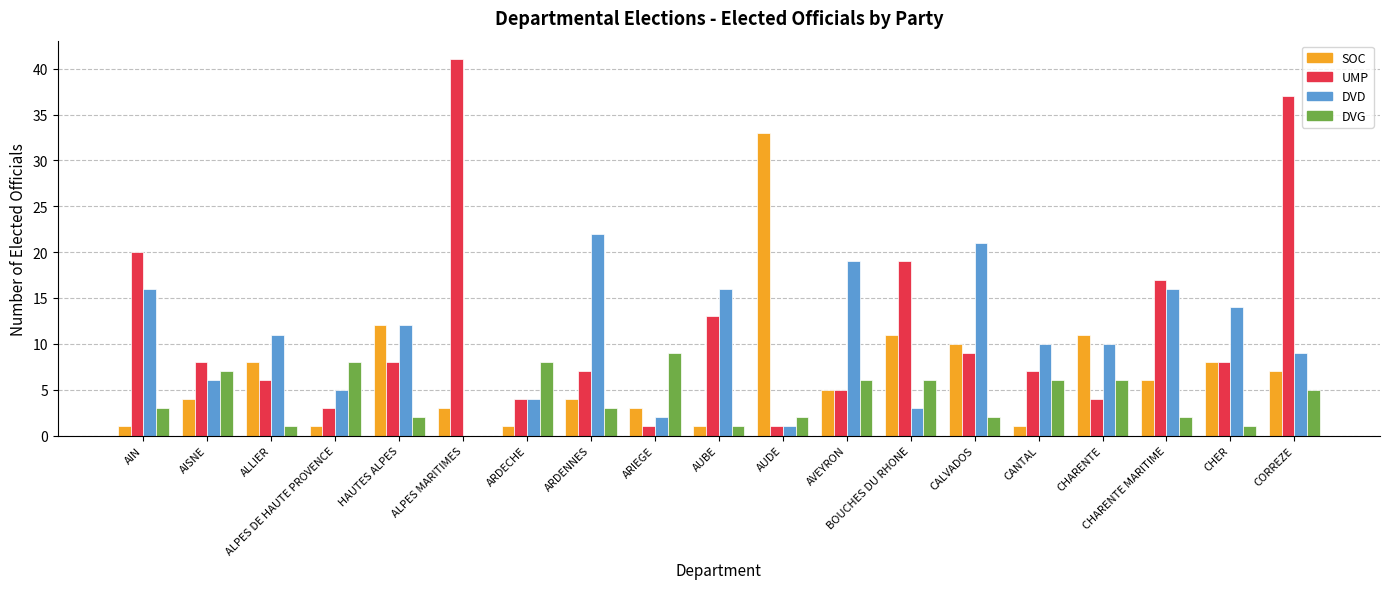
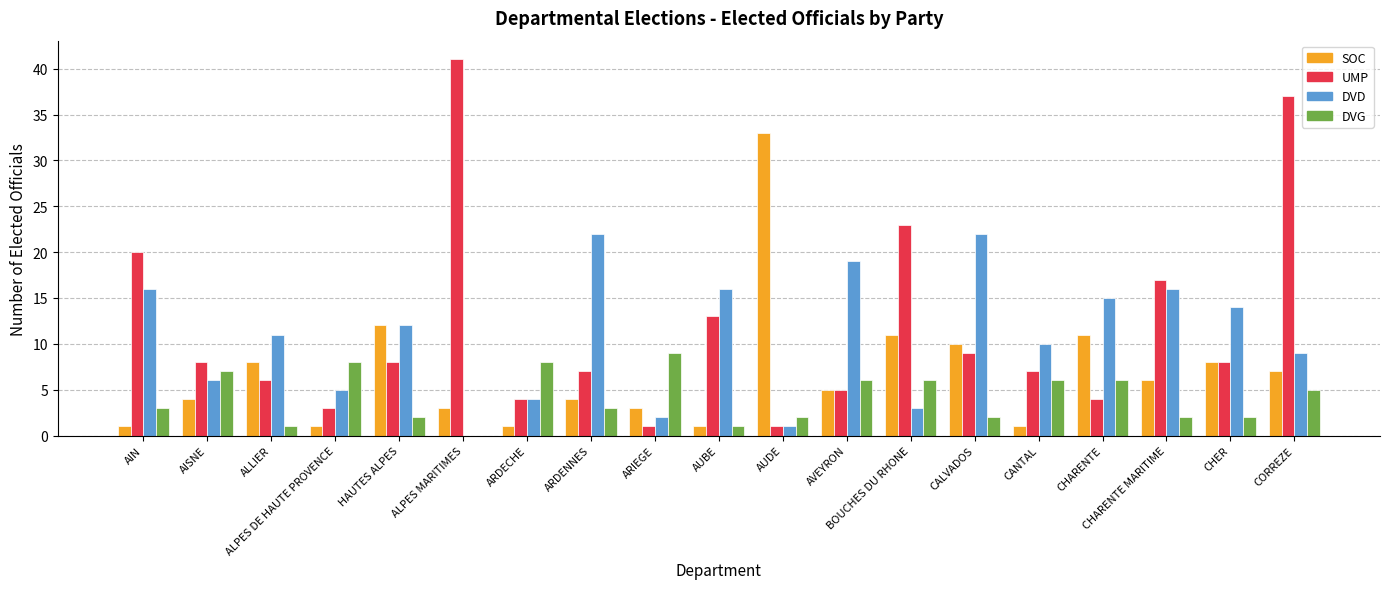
  {
    "SOC": {
      "AIN": 1,
      "AISNE": 4,
      "ALLIER": 8,
      "ALPES DE HAUTE PROVENCE": 1,
      "HAUTES ALPES": 12,
      "ALPES MARITIMES": 3,
      "ARDECHE": 1,
      "ARDENNES": 4,
      "ARIEGE": 3,
      "AUBE": 1,
      "AUDE": 33,
      "AVEYRON": 5,
      "BOUCHES DU RHONE": 11,
      "CALVADOS": 10,
      "CANTAL": 1,
      "CHARENTE": 11,
      "CHARENTE MARITIME": 6,
      "CHER": 8,
      "CORREZE": 7
    },
    "UMP": {
      "AIN": 20,
      "AISNE": 8,
      "ALLIER": 6,
      "ALPES DE HAUTE PROVENCE": 3,
      "HAUTES ALPES": 8,
      "ALPES MARITIMES": 41,
      "ARDECHE": 4,
      "ARDENNES": 7,
      "ARIEGE": 1,
      "AUBE": 13,
      "AUDE": 1,
      "AVEYRON": 5,
-     "BOUCHES DU RHONE": 19,
+     "BOUCHES DU RHONE": 23,
      "CALVADOS": 9,
      "CANTAL": 7,
      "CHARENTE": 4,
      "CHARENTE MARITIME": 17,
      "CHER": 8,
      "CORREZE": 37
    },
    "DVD": {
      "AIN": 16,
      "AISNE": 6,
      "ALLIER": 11,
      "ALPES DE HAUTE PROVENCE": 5,
      "HAUTES ALPES": 12,
      "ALPES MARITIMES": 0,
      "ARDECHE": 4,
      "ARDENNES": 22,
      "ARIEGE": 2,
      "AUBE": 16,
      "AUDE": 1,
      "AVEYRON": 19,
      "BOUCHES DU RHONE": 3,
-     "CALVADOS": 21,
+     "CALVADOS": 22,
      "CANTAL": 10,
-     "CHARENTE": 10,
+     "CHARENTE": 15,
      "CHARENTE MARITIME": 16,
      "CHER": 14,
      "CORREZE": 9
    },
    "DVG": {
      "AIN": 3,
      "AISNE": 7,
      "ALLIER": 1,
      "ALPES DE HAUTE PROVENCE": 8,
      "HAUTES ALPES": 2,
      "ALPES MARITIMES": 0,
      "ARDECHE": 8,
      "ARDENNES": 3,
      "ARIEGE": 9,
      "AUBE": 1,
      "AUDE": 2,
      "AVEYRON": 6,
      "BOUCHES DU RHONE": 6,
      "CALVADOS": 2,
      "CANTAL": 6,
      "CHARENTE": 6,
      "CHARENTE MARITIME": 2,
-     "CHER": 1,
+     "CHER": 2,
      "CORREZE": 5
    }
  }
